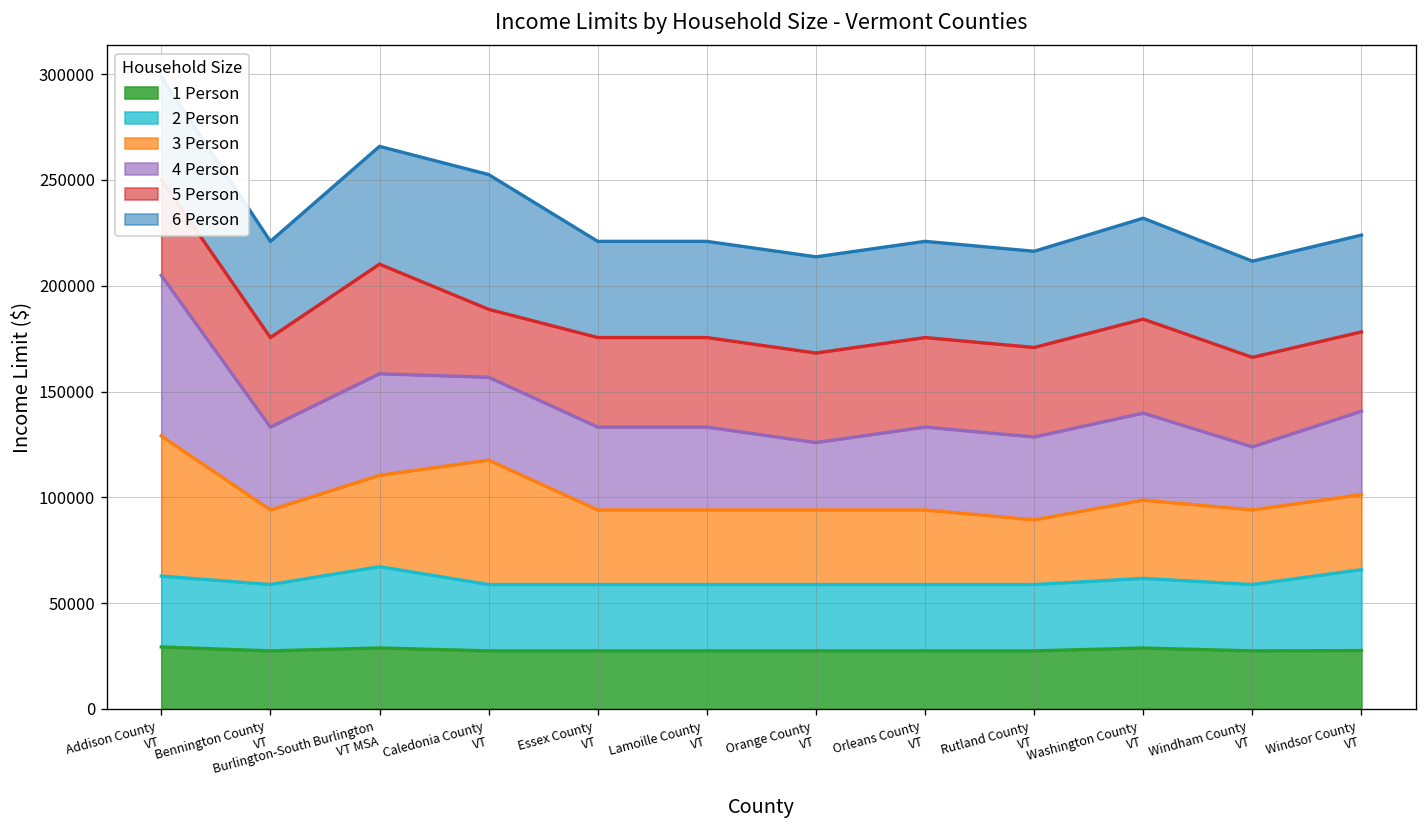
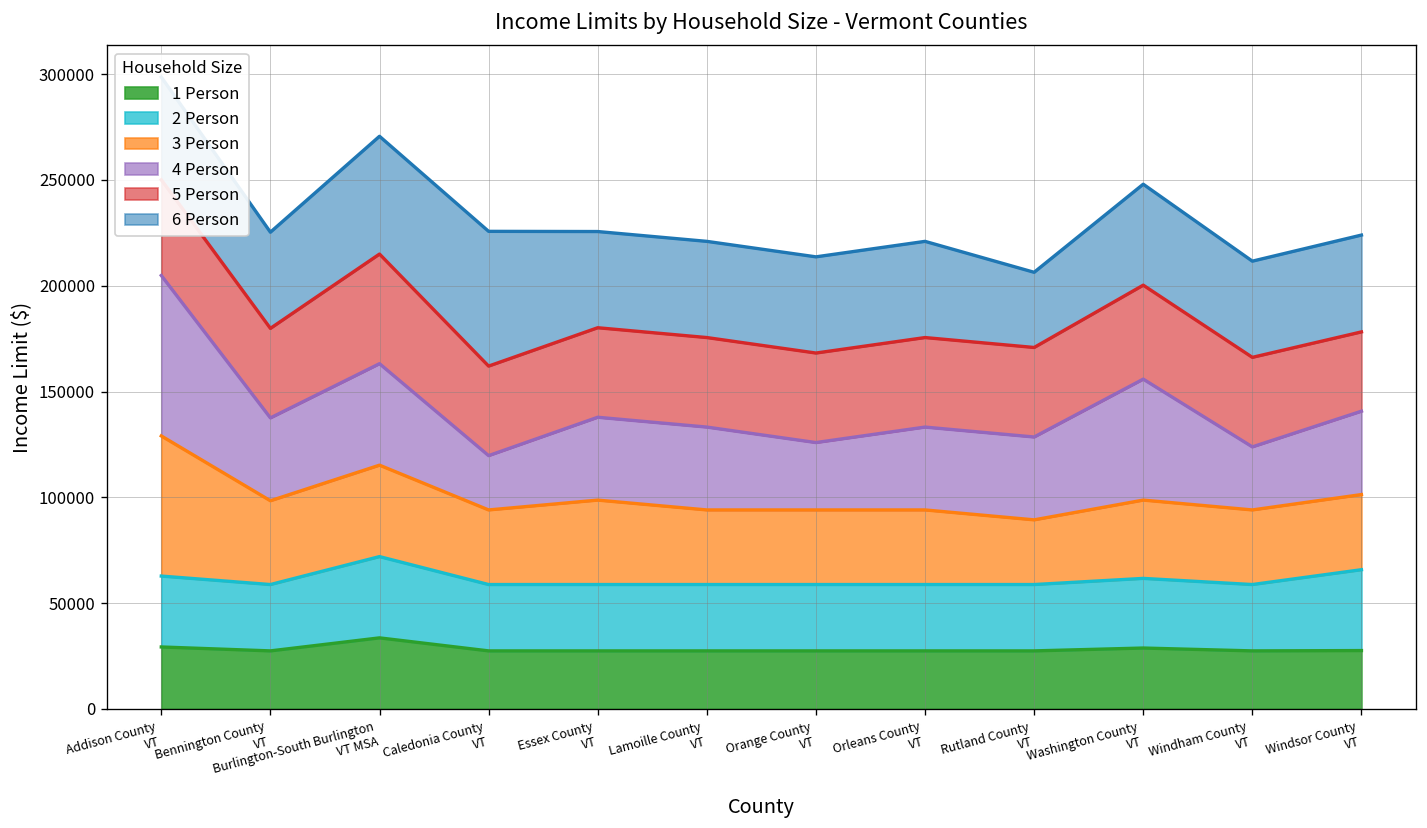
  {
    "1 Person": {
      "Addison County VT": 29000,
      "Bennington County VT": 27000,
-     "Burlington-South Burlington VT MSA": 29000,
+     "Burlington-South Burlington VT MSA": 34000,
      "Caledonia County VT": 27000,
      "Essex County VT": 27000,
      "Lamoille County VT": 27000,
      "Orange County VT": 27000,
      "Orleans County VT": 27000,
      "Rutland County VT": 27000,
      "Washington County VT": 29000,
      "Windham County VT": 27000,
      "Windsor County VT": 28000
    },
    "2 Person": {
      "Addison County VT": 34000,
      "Bennington County VT": 31000,
      "Burlington-South Burlington VT MSA": 38000,
      "Caledonia County VT": 31000,
      "Essex County VT": 31000,
      "Lamoille County VT": 31000,
      "Orange County VT": 31000,
      "Orleans County VT": 31000,
      "Rutland County VT": 31000,
      "Washington County VT": 33000,
      "Windham County VT": 31000,
      "Windsor County VT": 38000
    },
    "3 Person": {
      "Addison County VT": 66000,
-     "Bennington County VT": 35000,
+     "Bennington County VT": 40000,
      "Burlington-South Burlington VT MSA": 43000,
-     "Caledonia County VT": 59000,
-     "Essex County VT": 35000,
+     "Caledonia County VT": 35000,
+     "Essex County VT": 40000,
      "Lamoille County VT": 35000,
      "Orange County VT": 35000,
      "Orleans County VT": 35000,
      "Rutland County VT": 31000,
      "Washington County VT": 37000,
      "Windham County VT": 35000,
      "Windsor County VT": 36000
    },
    "4 Person": {
      "Addison County VT": 76000,
      "Bennington County VT": 39000,
      "Burlington-South Burlington VT MSA": 48000,
-     "Caledonia County VT": 39000,
+     "Caledonia County VT": 26000,
      "Essex County VT": 39000,
      "Lamoille County VT": 39000,
      "Orange County VT": 32000,
      "Orleans County VT": 39000,
      "Rutland County VT": 39000,
-     "Washington County VT": 41000,
+     "Washington County VT": 57000,
      "Windham County VT": 30000,
      "Windsor County VT": 39000
    },
    "5 Person": {
      "Bennington County VT": 42000,
      "Burlington-South Burlington VT MSA": 52000,
-     "Caledonia County VT": 32000,
+     "Caledonia County VT": 42000,
      "Essex County VT": 42000,
      "Lamoille County VT": 42000,
      "Orange County VT": 42000,
      "Orleans County VT": 42000,
      "Rutland County VT": 42000,
      "Washington County VT": 44000,
      "Windham County VT": 42000,
      "Windsor County VT": 37000
    },
    "6 Person": {
      "Bennington County VT": 45000,
      "Burlington-South Burlington VT MSA": 56000,
      "Caledonia County VT": 64000,
      "Essex County VT": 45000,
      "Lamoille County VT": 45000,
      "Orange County VT": 45000,
      "Orleans County VT": 45000,
-     "Rutland County VT": 45000,
+     "Rutland County VT": 36000,
      "Washington County VT": 48000,
      "Windham County VT": 45000,
      "Windsor County VT": 46000
    }
  }
